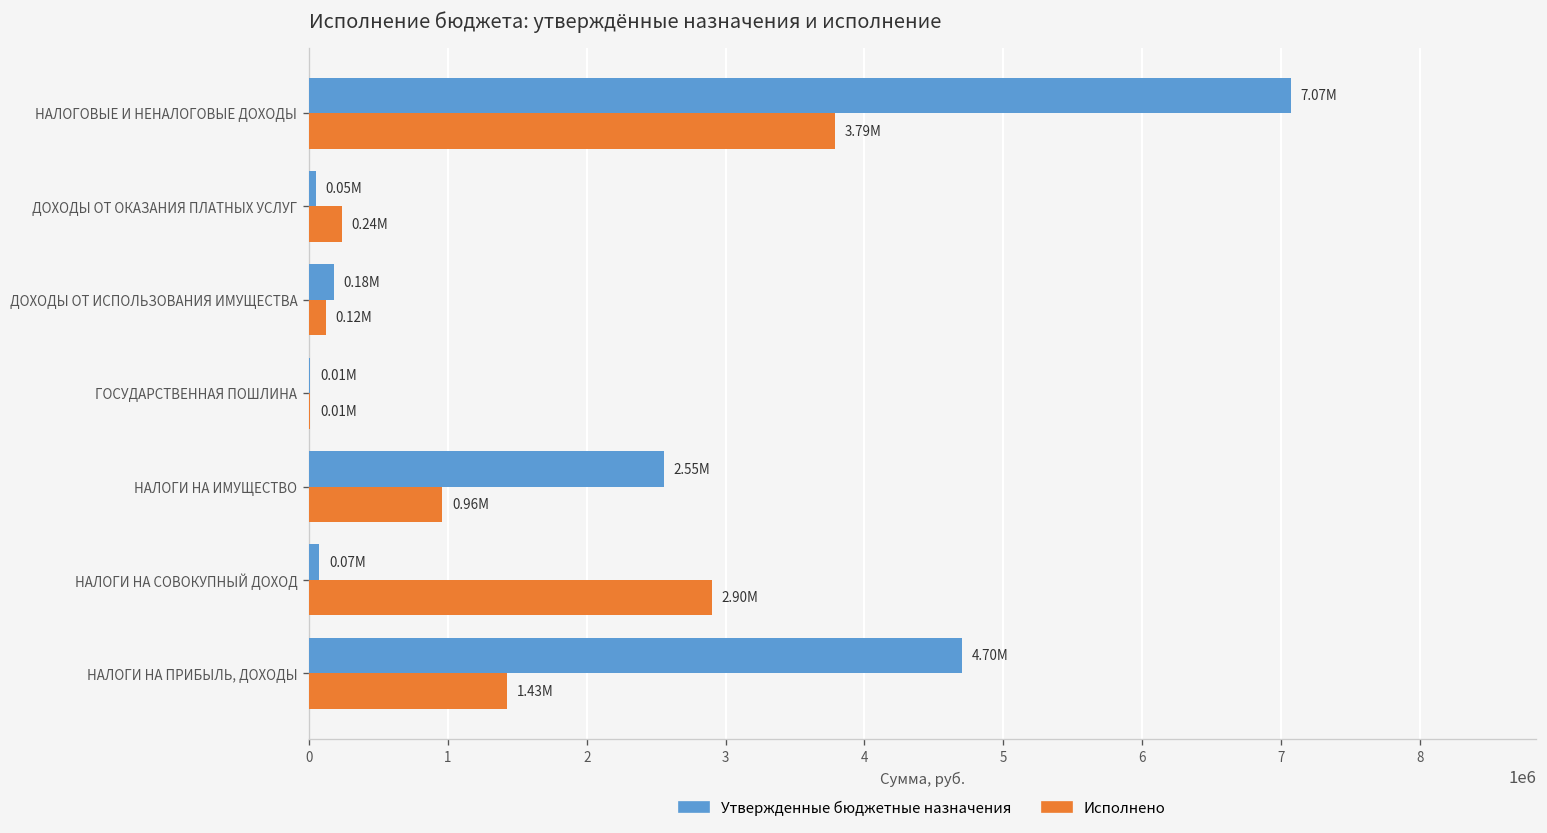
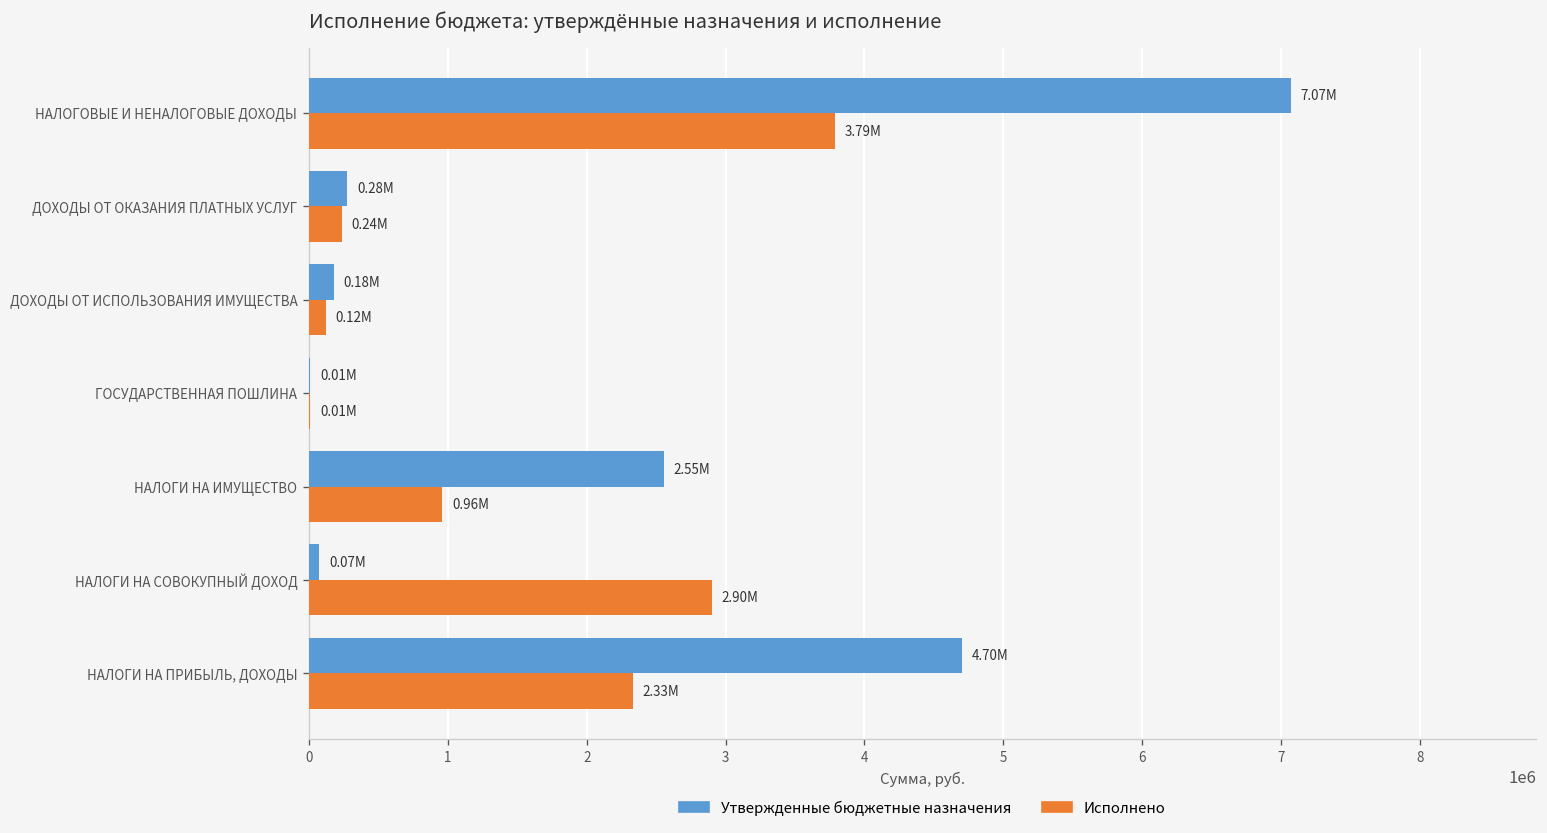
  {
    "Утвержденные бюджетные назначения": {
      "НАЛОГОВЫЕ И НЕНАЛОГОВЫЕ ДОХОДЫ": "7.07M",
-     "ДОХОДЫ ОТ ОКАЗАНИЯ ПЛАТНЫХ УСЛУГ": "0.05M",
+     "ДОХОДЫ ОТ ОКАЗАНИЯ ПЛАТНЫХ УСЛУГ": "0.28M",
      "ДОХОДЫ ОТ ИСПОЛЬЗОВАНИЯ ИМУЩЕСТВА": "0.18M",
      "ГОСУДАРСТВЕННАЯ ПОШЛИНА": "0.01M",
      "НАЛОГИ НА ИМУЩЕСТВО": "2.55M",
      "НАЛОГИ НА СОВОКУПНЫЙ ДОХОД": "0.07M",
      "НАЛОГИ НА ПРИБЫЛЬ, ДОХОДЫ": "4.70M"
    },
    "Исполнено": {
      "НАЛОГОВЫЕ И НЕНАЛОГОВЫЕ ДОХОДЫ": "3.79M",
      "ДОХОДЫ ОТ ОКАЗАНИЯ ПЛАТНЫХ УСЛУГ": "0.24M",
      "ДОХОДЫ ОТ ИСПОЛЬЗОВАНИЯ ИМУЩЕСТВА": "0.12M",
      "ГОСУДАРСТВЕННАЯ ПОШЛИНА": "0.01M",
      "НАЛОГИ НА ИМУЩЕСТВО": "0.96M",
      "НАЛОГИ НА СОВОКУПНЫЙ ДОХОД": "2.90M",
-     "НАЛОГИ НА ПРИБЫЛЬ, ДОХОДЫ": "1.43M"
+     "НАЛОГИ НА ПРИБЫЛЬ, ДОХОДЫ": "2.33M"
    }
  }
